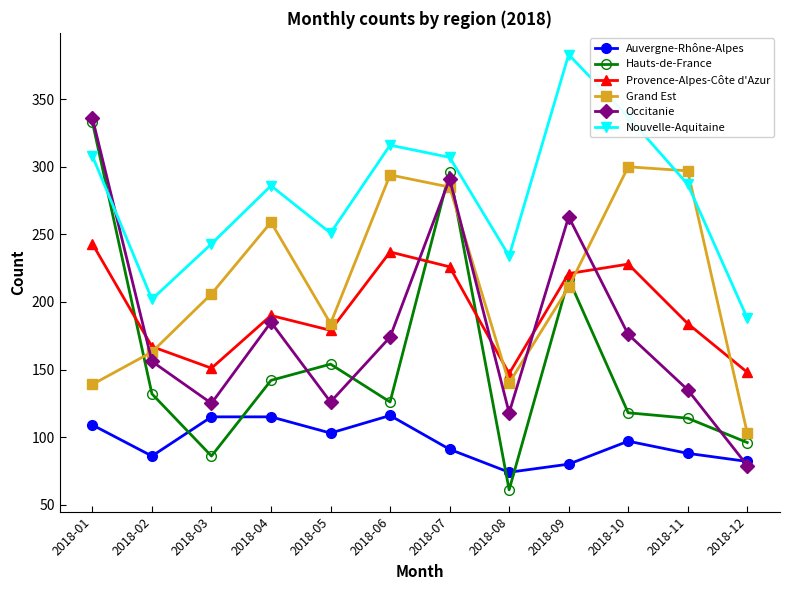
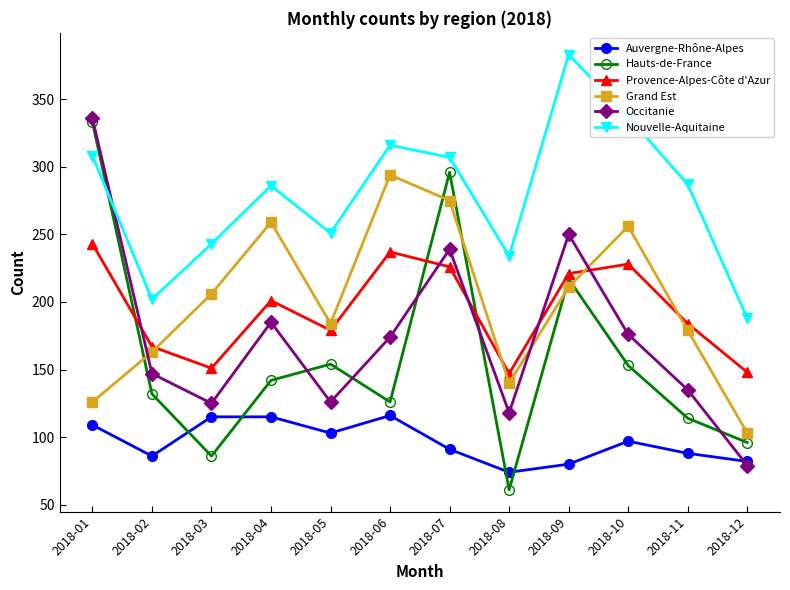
  {
    "Auvergne-Rhône-Alpes": {
      "2018-01": 109,
      "2018-02": 86,
      "2018-03": 115,
      "2018-04": 115,
      "2018-05": 103,
      "2018-06": 116,
      "2018-07": 91,
      "2018-08": 74,
      "2018-09": 80,
      "2018-10": 97,
      "2018-11": 88,
      "2018-12": 82
    },
    "Hauts-de-France": {
      "2018-01": 333,
      "2018-02": 132,
      "2018-03": 86,
      "2018-04": 142,
      "2018-05": 154,
      "2018-06": 126,
      "2018-07": 296,
      "2018-08": 61,
      "2018-09": 217,
-     "2018-10": 118,
+     "2018-10": 153,
      "2018-11": 114,
      "2018-12": 96
    },
    "Provence-Alpes-Côte d'Azur": {
      "2018-01": 243,
      "2018-02": 167,
      "2018-03": 151,
-     "2018-04": 190,
+     "2018-04": 201,
      "2018-05": 179,
      "2018-06": 237,
      "2018-07": 226,
      "2018-08": 147,
      "2018-09": 221,
      "2018-10": 228,
      "2018-11": 184,
      "2018-12": 148
    },
    "Grand Est": {
-     "2018-01": 139,
+     "2018-01": 126,
      "2018-02": 163,
      "2018-03": 206,
      "2018-04": 259,
      "2018-05": 184,
      "2018-06": 294,
-     "2018-07": 285,
+     "2018-07": 275,
      "2018-08": 140,
      "2018-09": 211,
-     "2018-10": 300,
-     "2018-11": 297,
+     "2018-10": 256,
+     "2018-11": 179,
      "2018-12": 103
    },
    "Occitanie": {
      "2018-01": 336,
-     "2018-02": 156,
+     "2018-02": 147,
      "2018-03": 125,
      "2018-04": 185,
      "2018-05": 126,
      "2018-06": 174,
-     "2018-07": 291,
+     "2018-07": 239,
      "2018-08": 118,
-     "2018-09": 263,
+     "2018-09": 250,
      "2018-10": 176,
      "2018-11": 135,
      "2018-12": 79
    },
    "Nouvelle-Aquitaine": {
      "2018-01": 308,
      "2018-02": 202,
      "2018-03": 243,
      "2018-04": 286,
      "2018-05": 251,
      "2018-06": 316,
      "2018-07": 307,
      "2018-08": 234,
      "2018-09": 383,
      "2018-11": 287,
      "2018-12": 188
    }
  }
